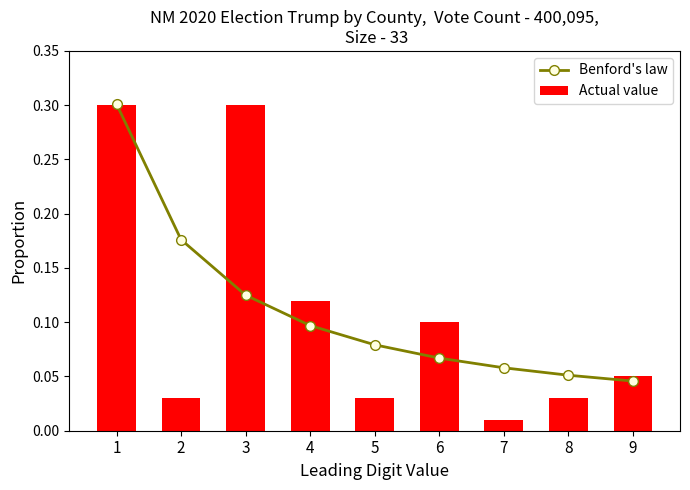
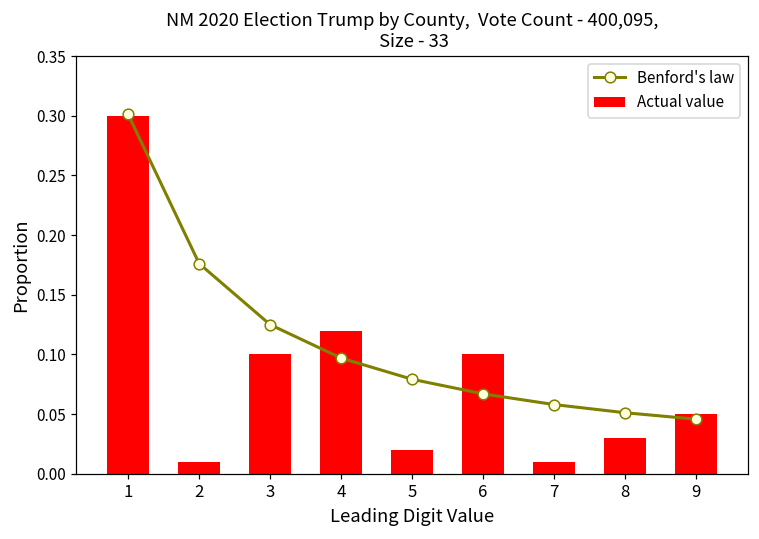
  {
    "Benford's law": {
      "1": 0.30,
      "2": 0.176,
      "3": 0.125,
      "4": 0.097,
      "5": 0.08,
      "6": 0.067,
      "7": 0.06,
      "8": 0.05,
      "9": 0.046
    },
    "Actual value": {
      "1": 0.30,
-     "2": 0.03,
-     "3": 0.3,
+     "2": 0.01,
+     "3": 0.1,
      "4": 0.12,
-     "5": 0.03,
+     "5": 0.02,
      "6": 0.10,
      "7": 0.01,
      "8": 0.03,
      "9": 0.05
    }
  }
